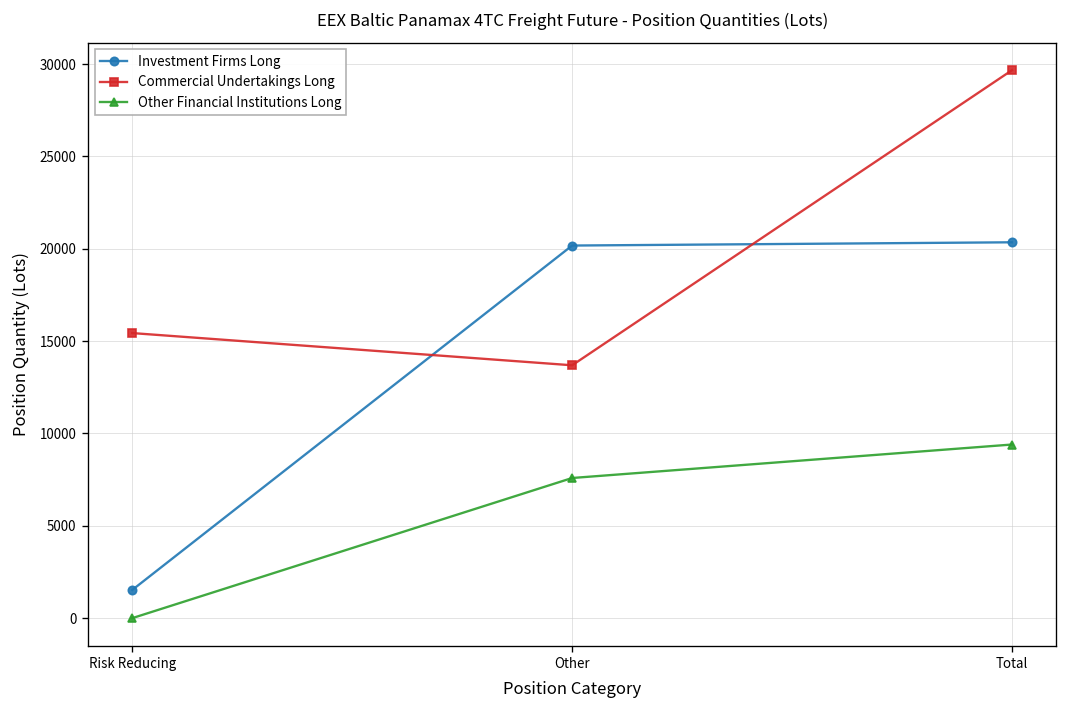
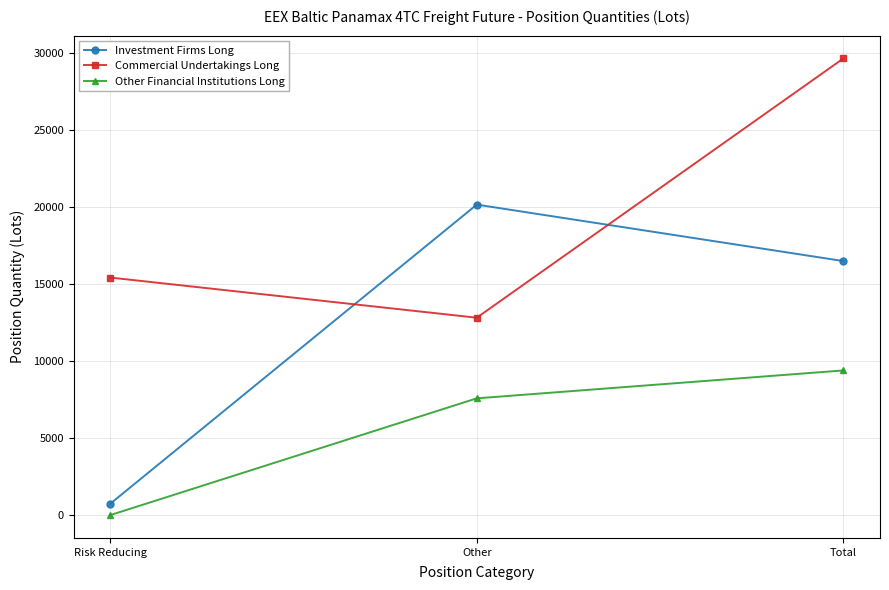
  {
    "Investment Firms Long": {
-     "Risk Reducing": 1500,
+     "Risk Reducing": 700,
      "Other": 20200,
-     "Total": 20400
+     "Total": 16500
    },
    "Commercial Undertakings Long": {
      "Risk Reducing": 15400,
-     "Other": 13700,
+     "Other": 12800,
      "Total": 29700
    },
    "Other Financial Institutions Long": {
      "Risk Reducing": 0,
      "Other": 7600,
      "Total": 9400
    }
  }
